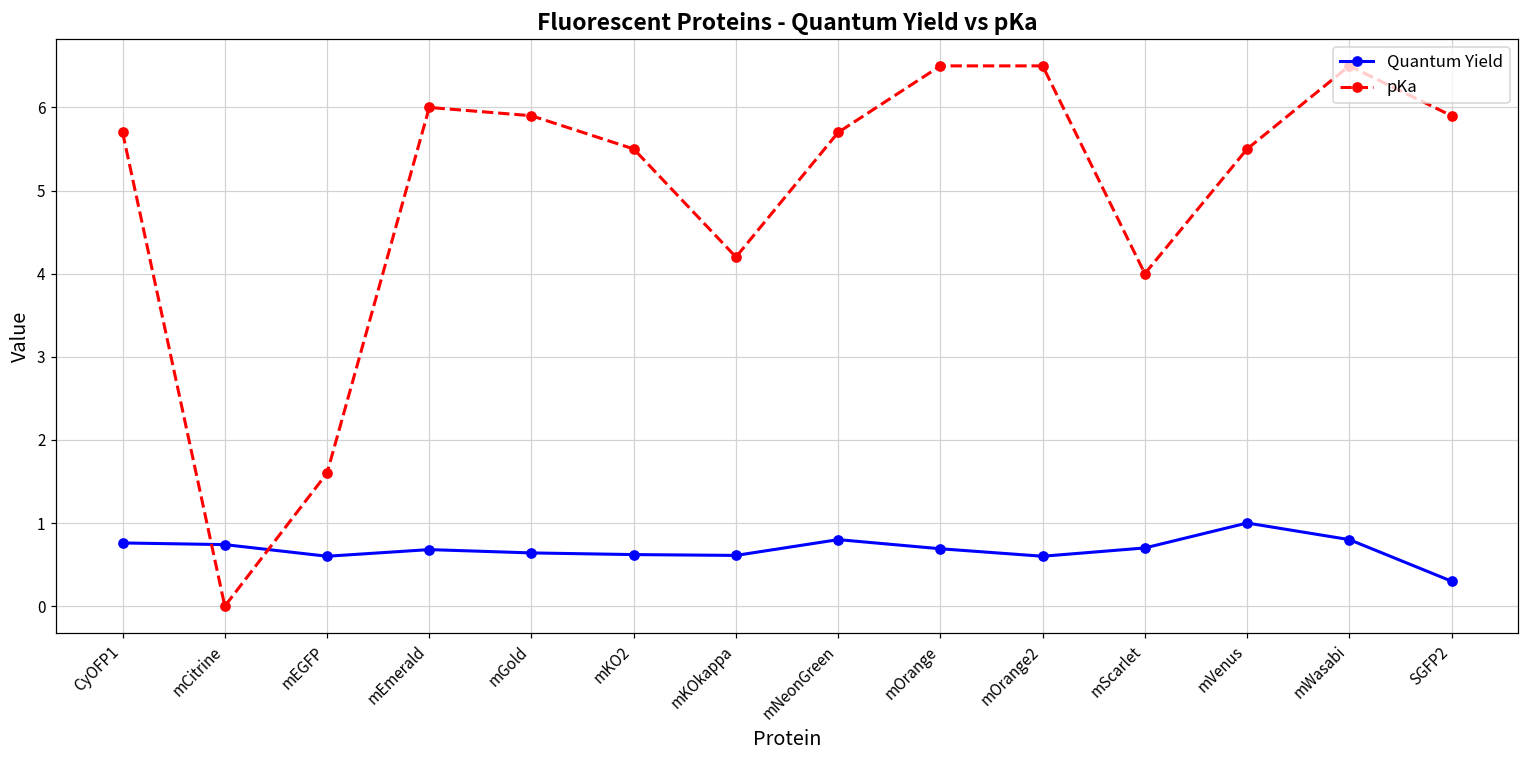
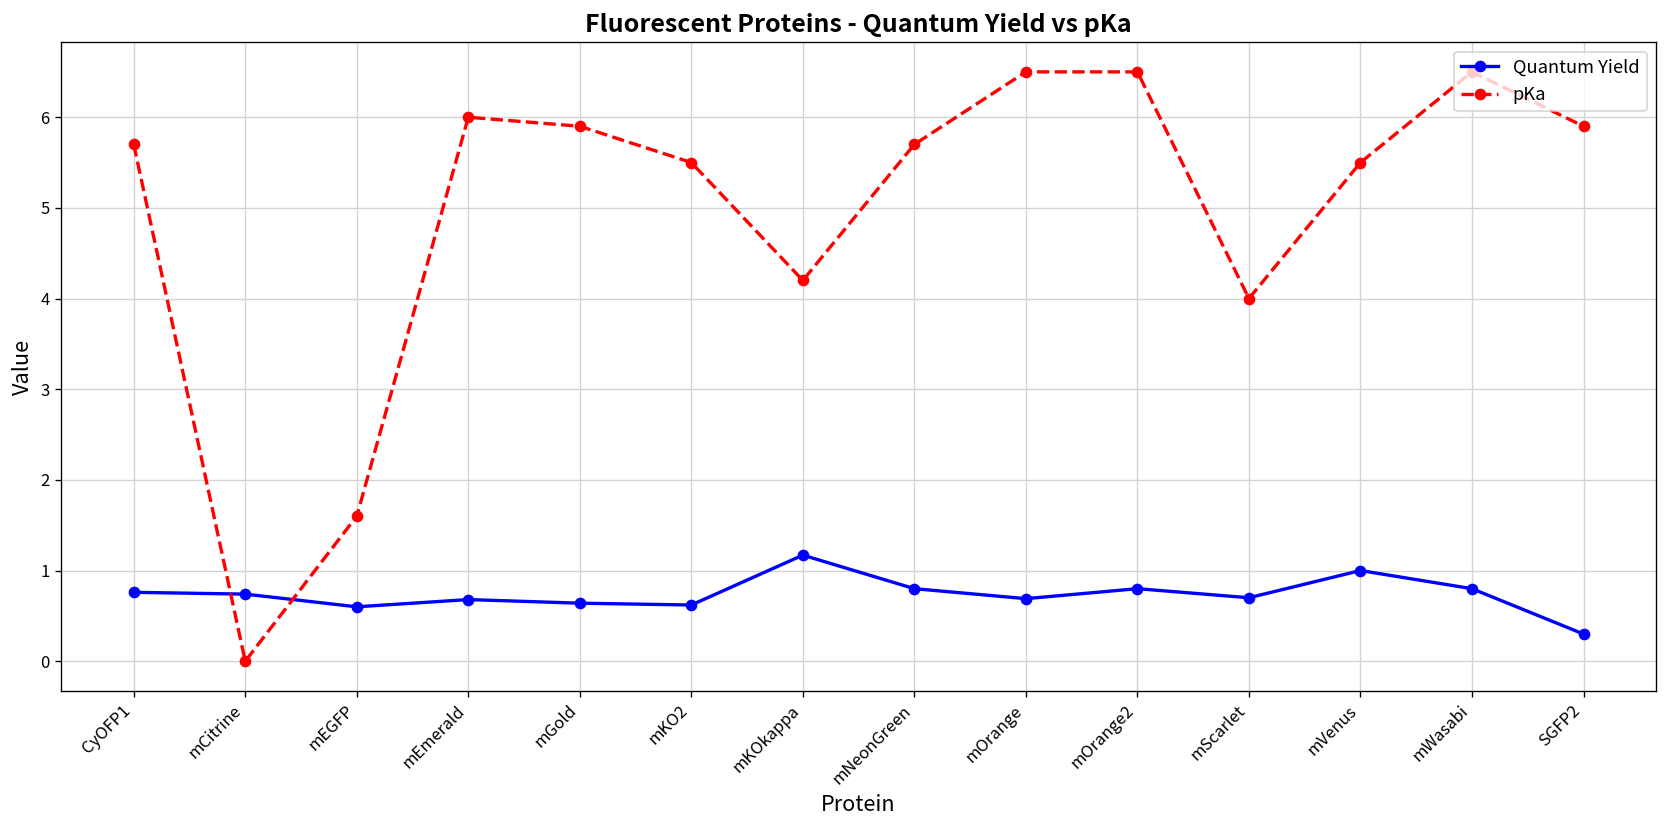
  {
    "Quantum Yield": {
      "CyOFP1": 0.8,
      "mCitrine": 0.7,
      "mEGFP": 0.6,
      "mEmerald": 0.7,
      "mGold": 0.6,
      "mKO2": 0.6,
-     "mKOkappa": 0.6,
+     "mKOkappa": 1.2,
      "mNeonGreen": 0.8,
      "mOrange": 0.7,
-     "mOrange2": 0.6,
+     "mOrange2": 0.8,
      "mScarlet": 0.7,
      "mVenus": 1.0,
      "mWasabi": 0.8,
      "SGFP2": 0.3
    },
    "pKa": {
      "CyOFP1": 5.7,
      "mCitrine": 0.0,
      "mEGFP": 1.6,
      "mEmerald": 6.0,
      "mGold": 5.9,
      "mKO2": 5.5,
      "mKOkappa": 4.2,
      "mNeonGreen": 5.7,
      "mOrange": 6.5,
      "mOrange2": 6.5,
      "mScarlet": 4.0,
      "mVenus": 5.5,
      "SGFP2": 5.9
    }
  }
